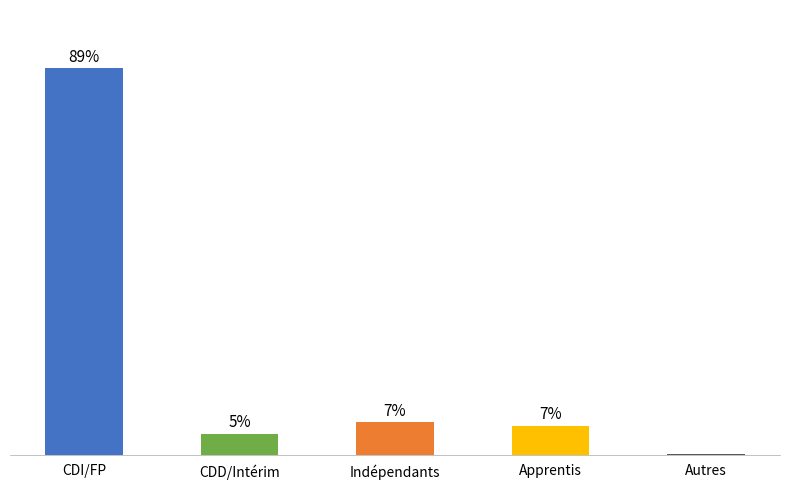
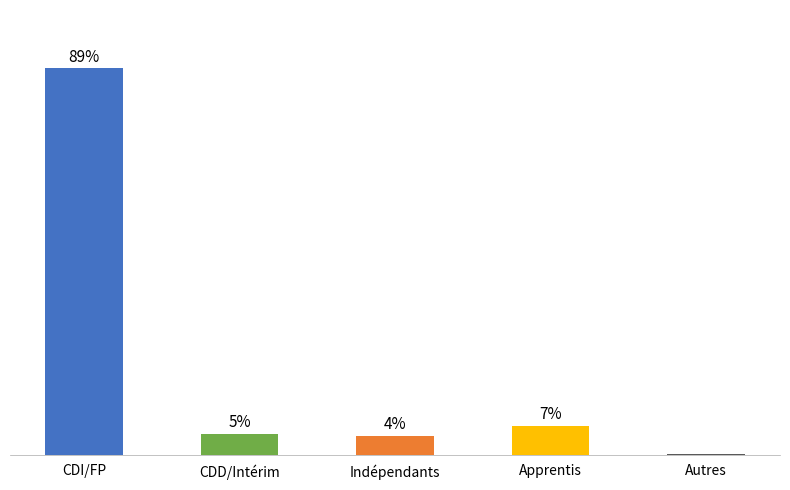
  {
    "CDI/FP": "89%",
    "CDD/Intérim": "5%",
-   "Indépendants": "7%",
+   "Indépendants": "4%",
    "Apprentis": "7%"
  }
